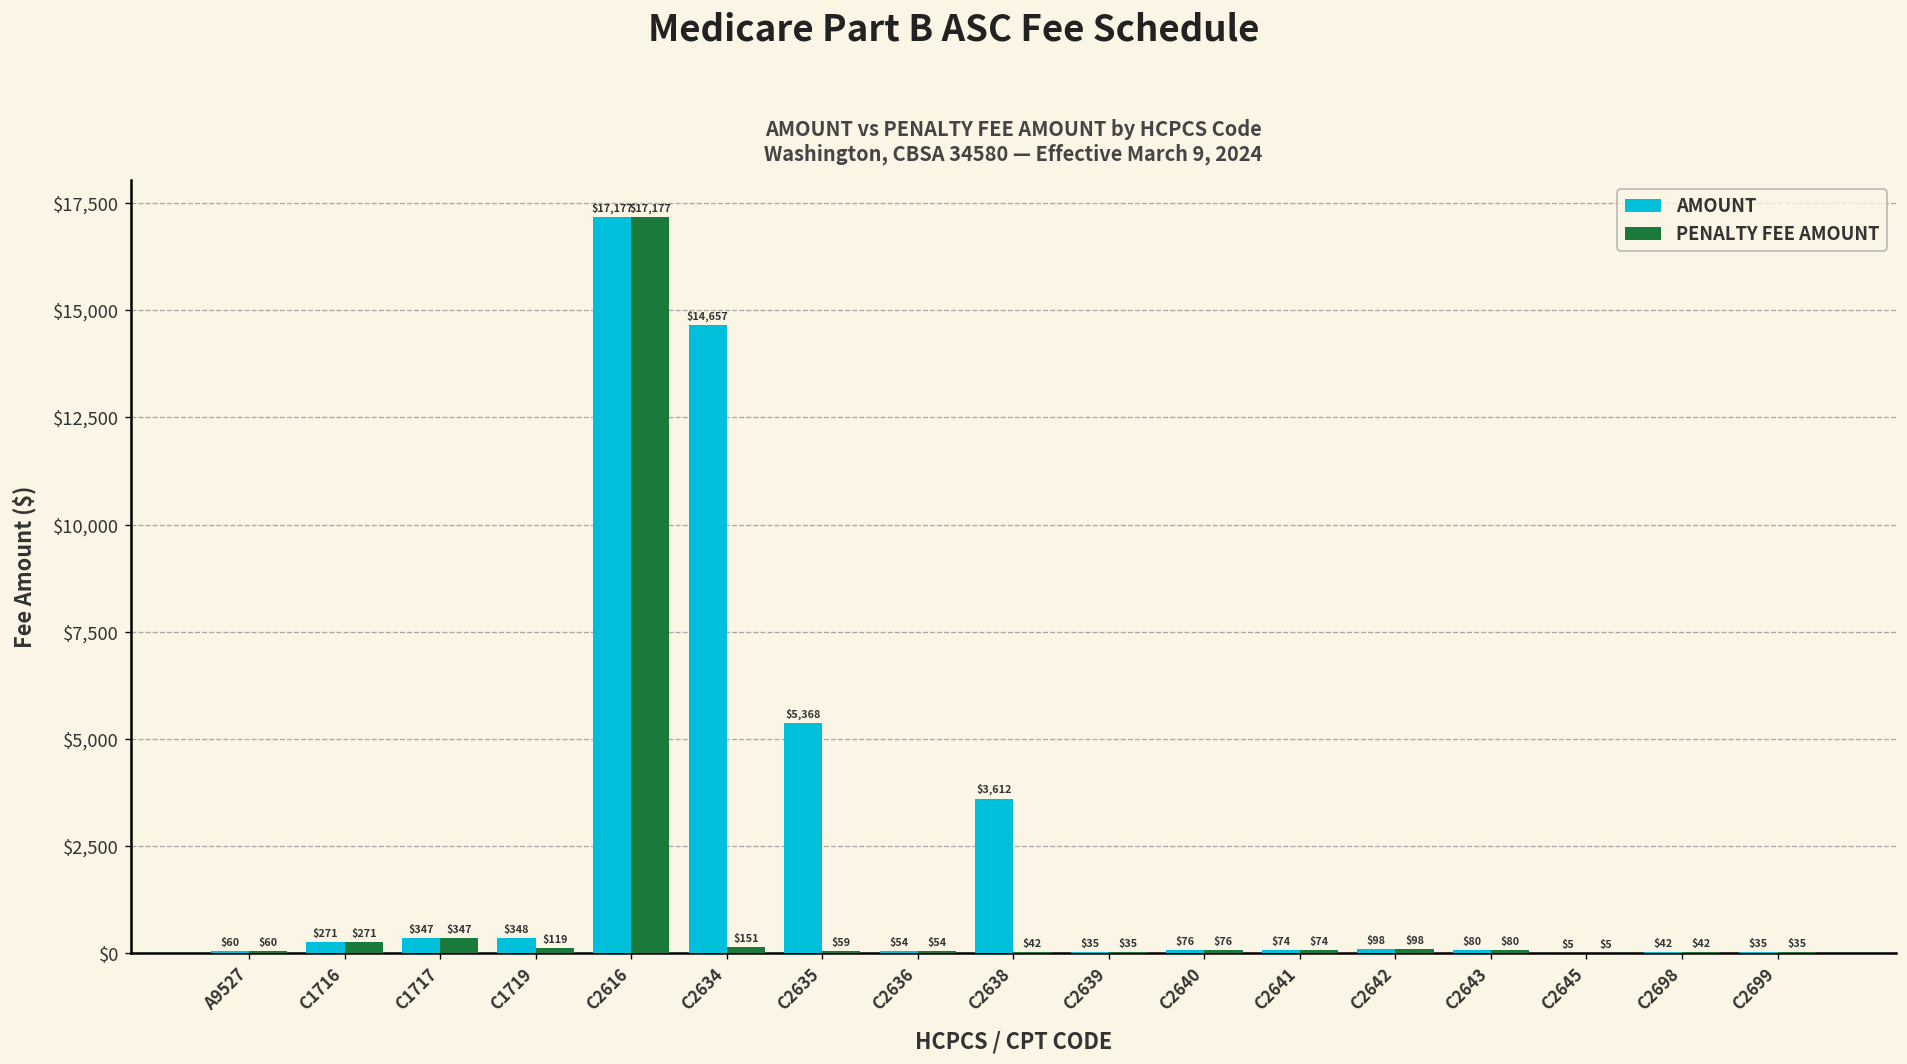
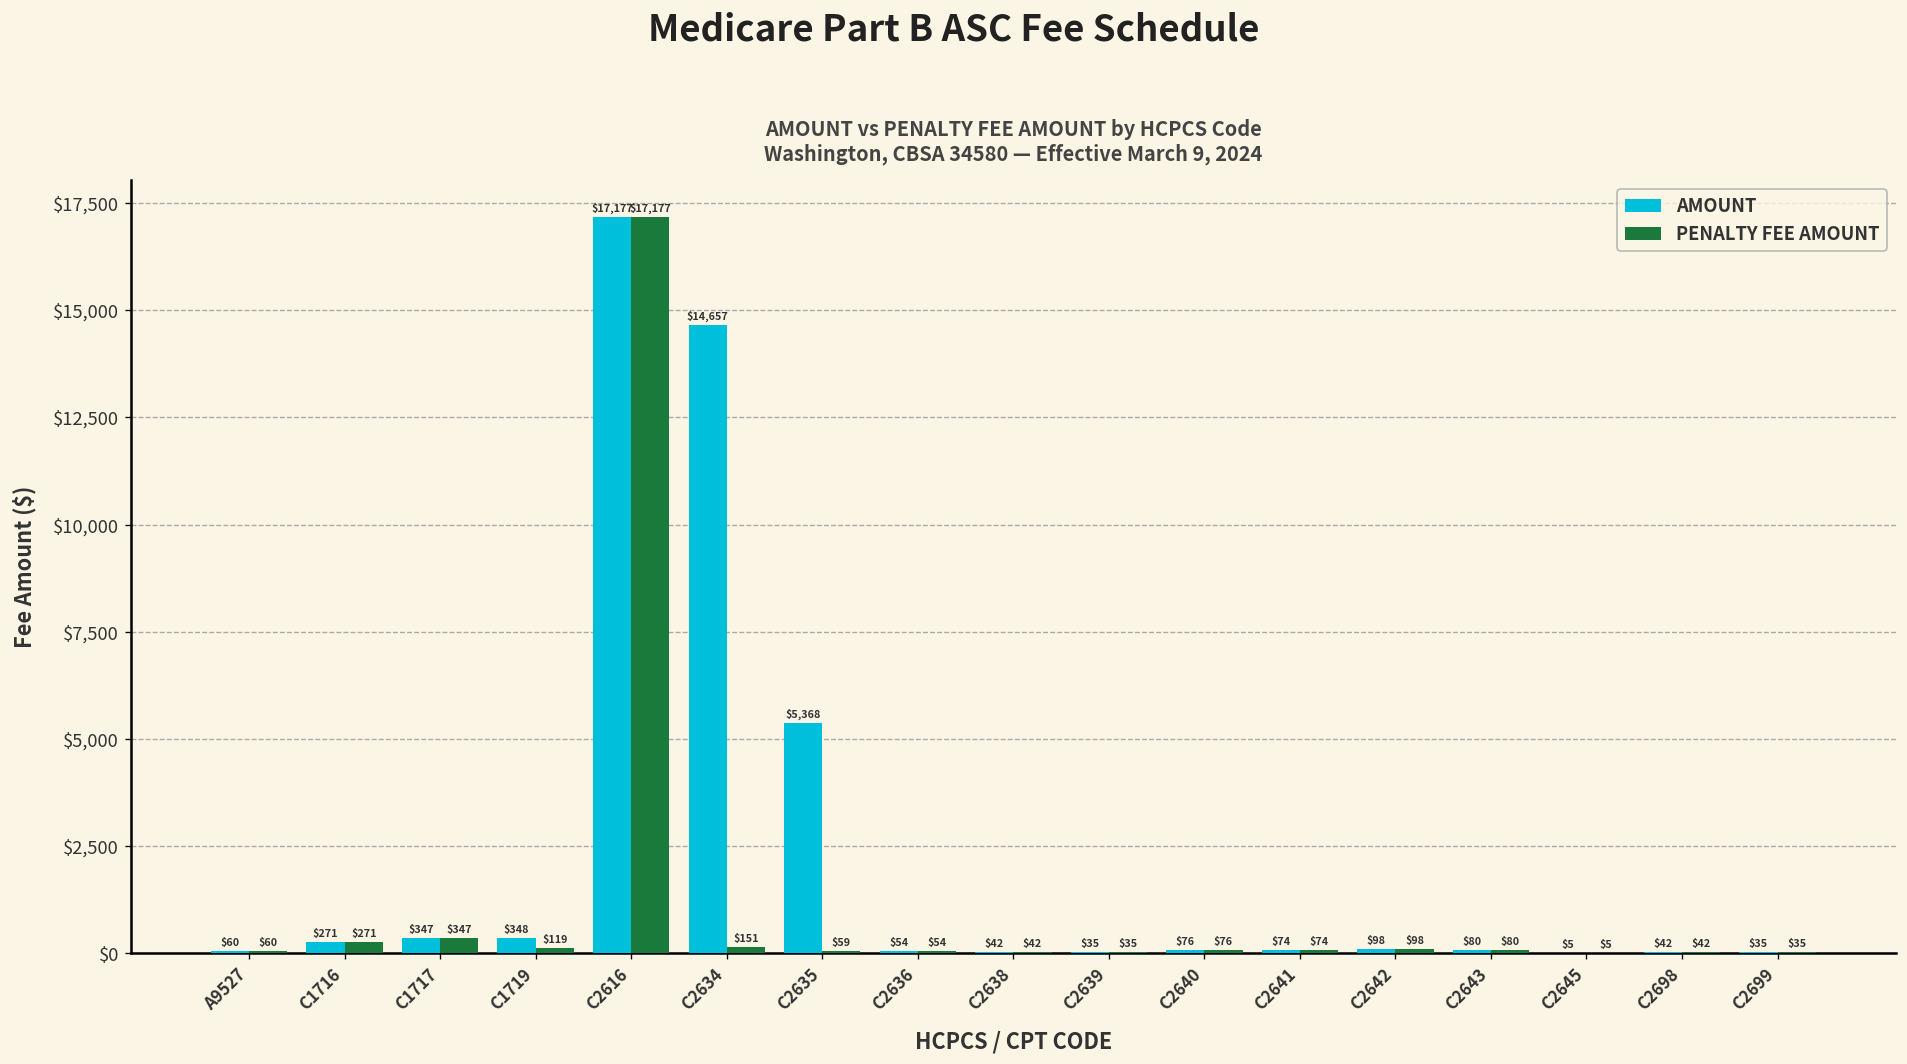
  {
    "AMOUNT": {
      "A9527": "$60",
      "C1716": "$271",
      "C1717": "$347",
      "C1719": "$348",
      "C2616": "$17,177",
      "C2634": "$14,657",
      "C2635": "$5,368",
      "C2636": "$54",
-     "C2638": "$3,612",
+     "C2638": "$42",
      "C2639": "$35",
      "C2640": "$76",
      "C2641": "$74",
      "C2642": "$98",
      "C2643": "$80",
      "C2645": "$5",
      "C2698": "$42",
      "C2699": "$35"
    },
    "PENALTY FEE AMOUNT": {
      "A9527": "$60",
      "C1716": "$271",
      "C1717": "$347",
      "C1719": "$119",
      "C2616": "$17,177",
      "C2634": "$151",
      "C2635": "$59",
      "C2636": "$54",
      "C2638": "$42",
      "C2639": "$35",
      "C2640": "$76",
      "C2641": "$74",
      "C2642": "$98",
      "C2643": "$80",
      "C2645": "$5",
      "C2698": "$42",
      "C2699": "$35"
    }
  }
